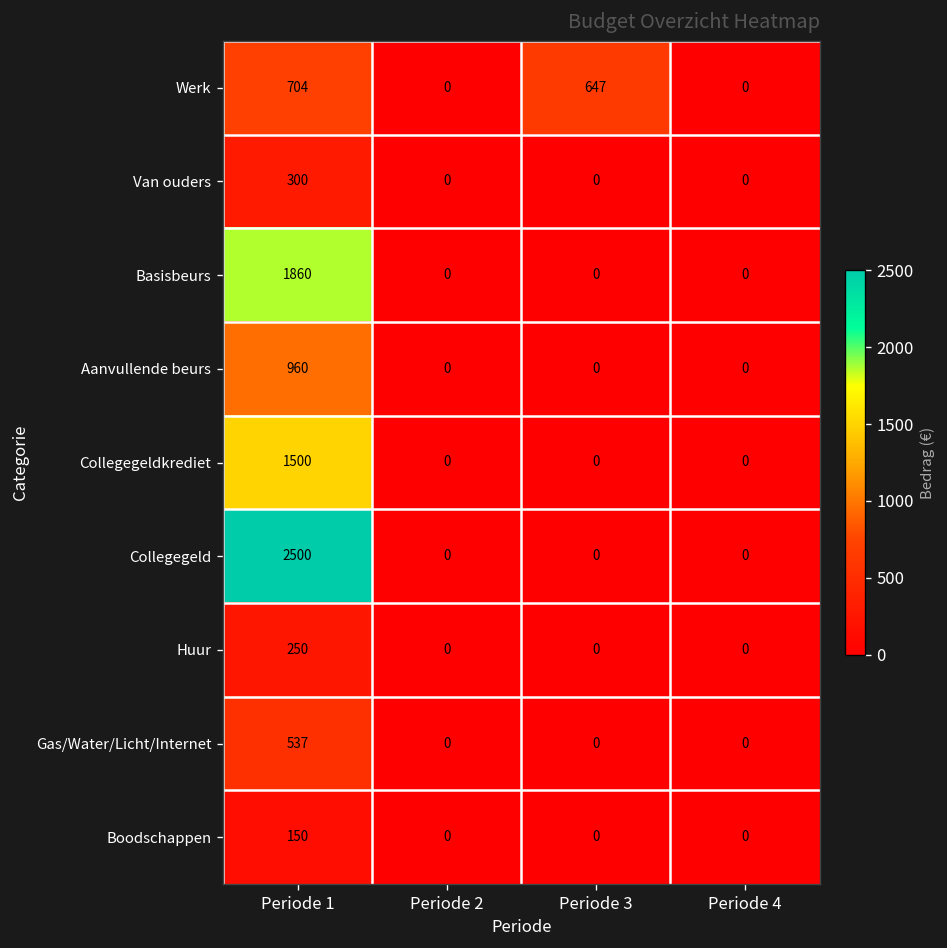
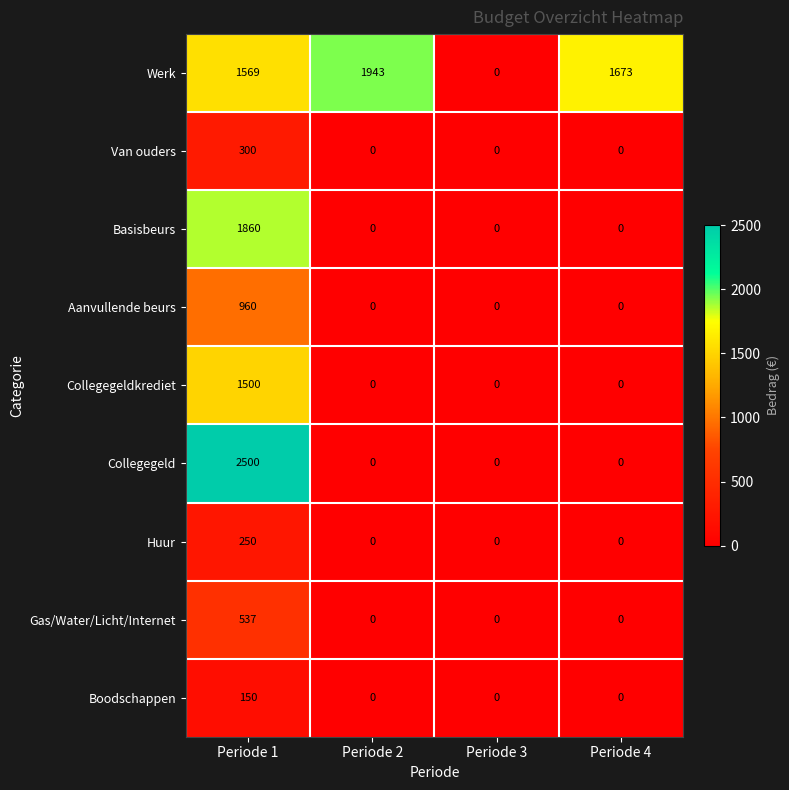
  {
    "Werk": {
-     "Periode 1": 704,
-     "Periode 2": 0,
-     "Periode 3": 647,
-     "Periode 4": 0
+     "Periode 1": 1569,
+     "Periode 2": 1943,
+     "Periode 3": 0,
+     "Periode 4": 1673
    },
    "Van ouders": {
      "Periode 1": 300,
      "Periode 2": 0,
      "Periode 3": 0,
      "Periode 4": 0
    },
    "Basisbeurs": {
      "Periode 1": 1860,
      "Periode 2": 0,
      "Periode 3": 0,
      "Periode 4": 0
    },
    "Aanvullende beurs": {
      "Periode 1": 960,
      "Periode 2": 0,
      "Periode 3": 0,
      "Periode 4": 0
    },
    "Collegegeldkrediet": {
      "Periode 1": 1500,
      "Periode 2": 0,
      "Periode 3": 0,
      "Periode 4": 0
    },
    "Collegegeld": {
      "Periode 1": 2500,
      "Periode 2": 0,
      "Periode 3": 0,
      "Periode 4": 0
    },
    "Huur": {
      "Periode 1": 250,
      "Periode 2": 0,
      "Periode 3": 0,
      "Periode 4": 0
    },
    "Gas/Water/Licht/Internet": {
      "Periode 1": 537,
      "Periode 2": 0,
      "Periode 3": 0,
      "Periode 4": 0
    },
    "Boodschappen": {
      "Periode 1": 150,
      "Periode 2": 0,
      "Periode 3": 0,
      "Periode 4": 0
    }
  }
